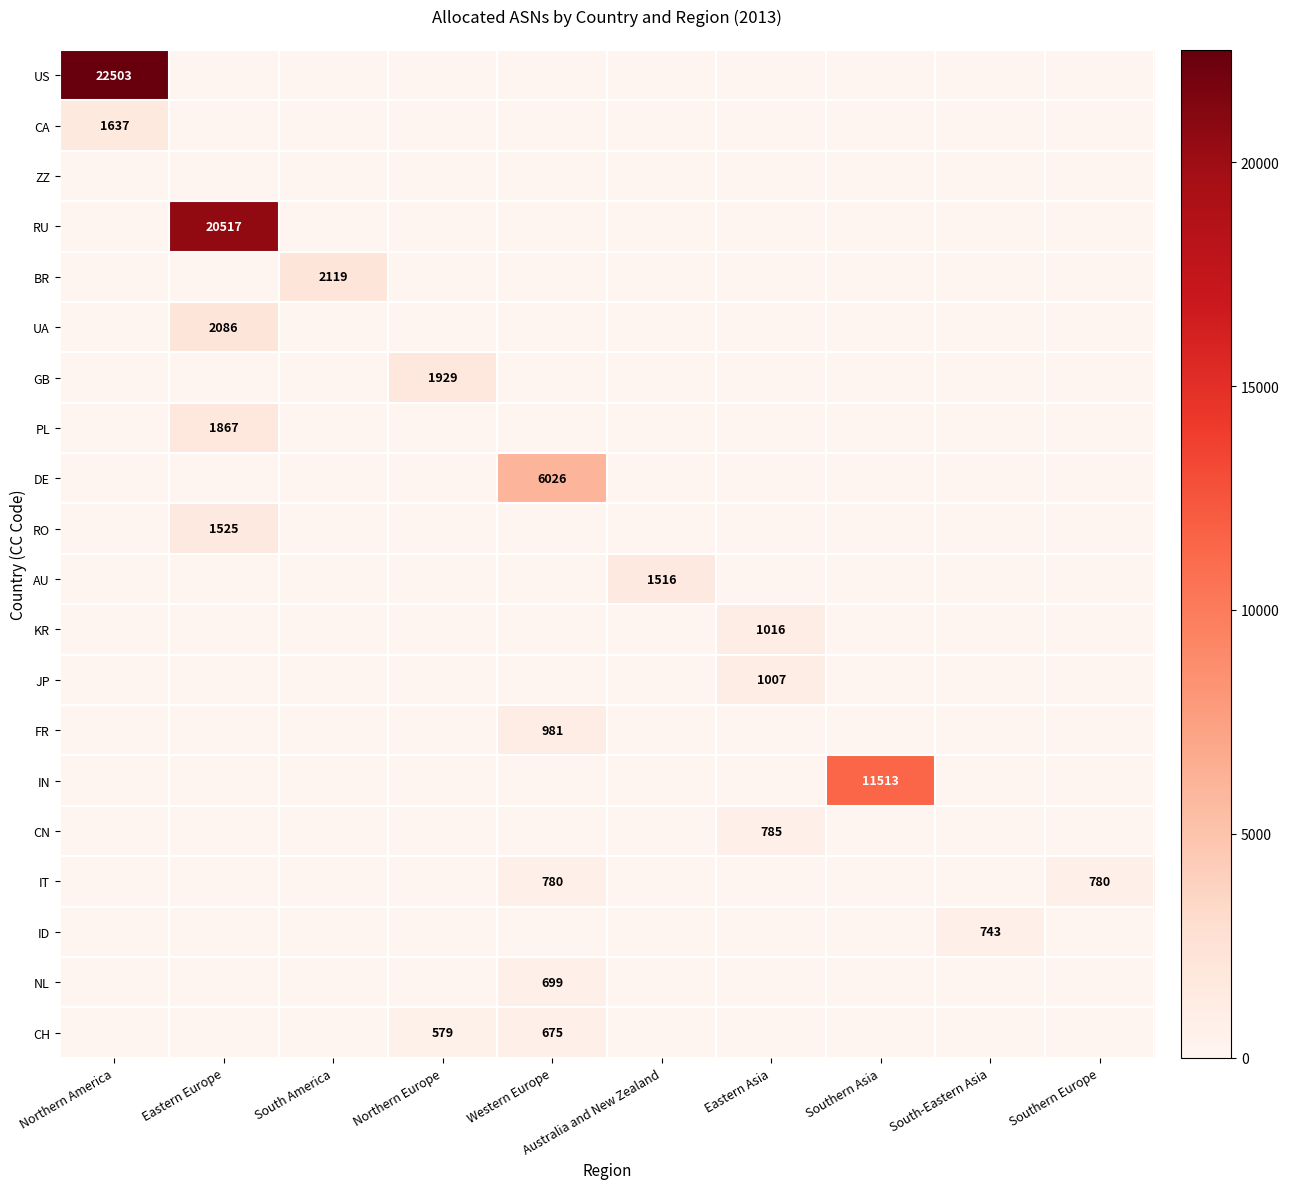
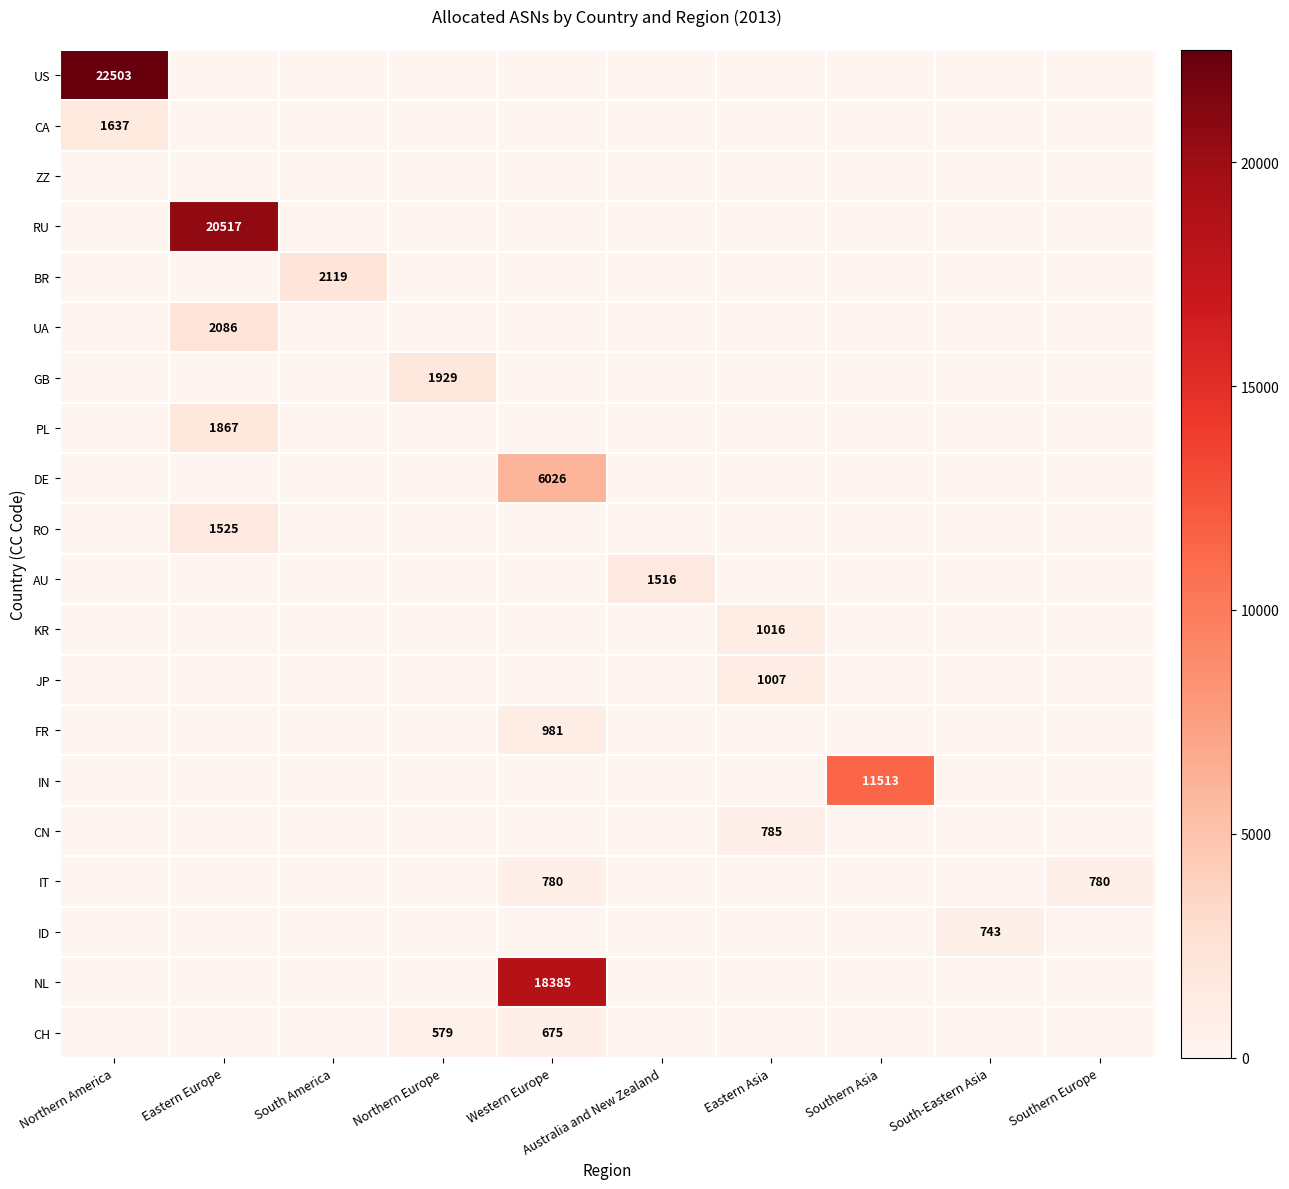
  {
    "US": {
      "Northern America": 22503
    },
    "CA": {
      "Northern America": 1637
    },
    "RU": {
      "Eastern Europe": 20517
    },
    "BR": {
      "South America": 2119
    },
    "UA": {
      "Eastern Europe": 2086
    },
    "GB": {
      "Northern Europe": 1929
    },
    "PL": {
      "Eastern Europe": 1867
    },
    "DE": {
      "Western Europe": 6026
    },
    "RO": {
      "Eastern Europe": 1525
    },
    "AU": {
      "Australia and New Zealand": 1516
    },
    "KR": {
      "Eastern Asia": 1016
    },
    "JP": {
      "Eastern Asia": 1007
    },
    "FR": {
      "Western Europe": 981
    },
    "IN": {
      "Southern Asia": 11513
    },
    "CN": {
      "Eastern Asia": 785
    },
    "IT": {
      "Western Europe": 780,
      "Southern Europe": 780
    },
    "ID": {
      "South-Eastern Asia": 743
    },
    "NL": {
-     "Western Europe": 699
+     "Western Europe": 18385
    },
    "CH": {
      "Northern Europe": 579,
      "Western Europe": 675
    }
  }
